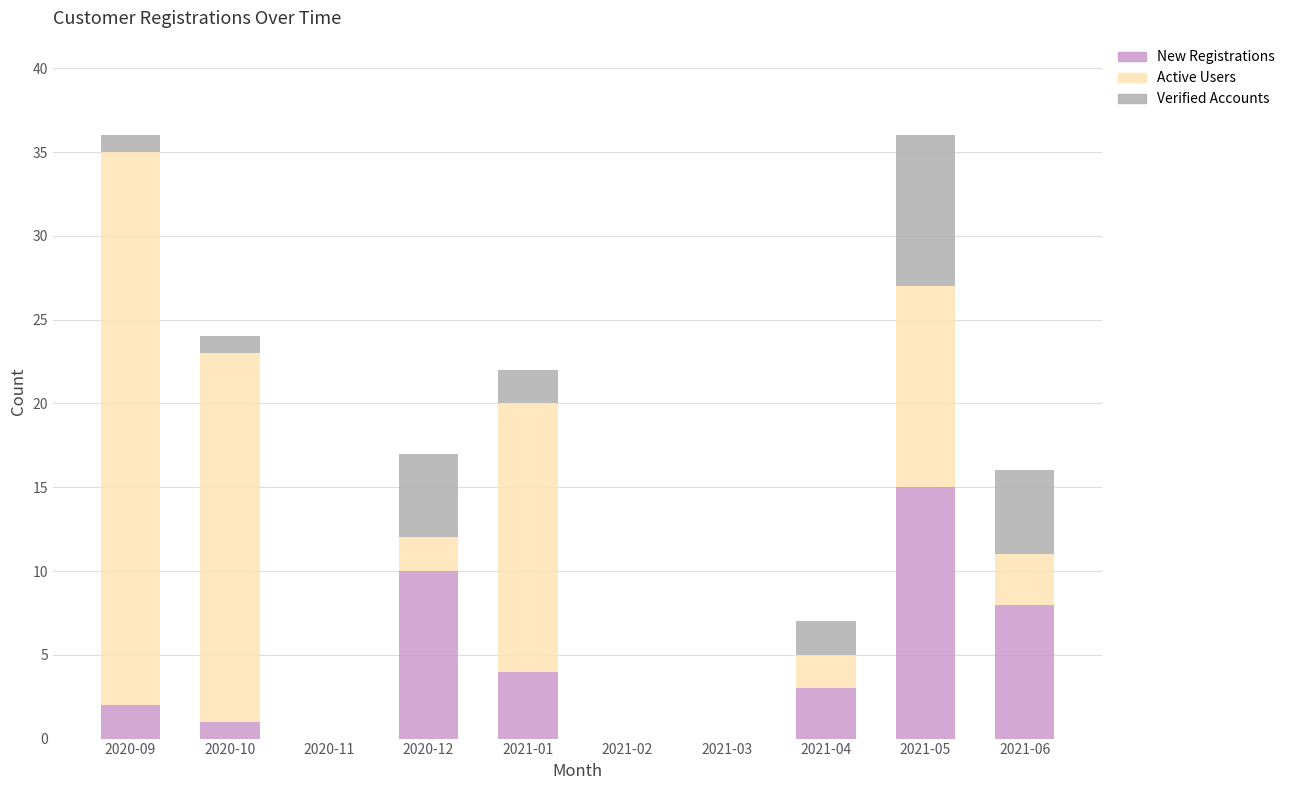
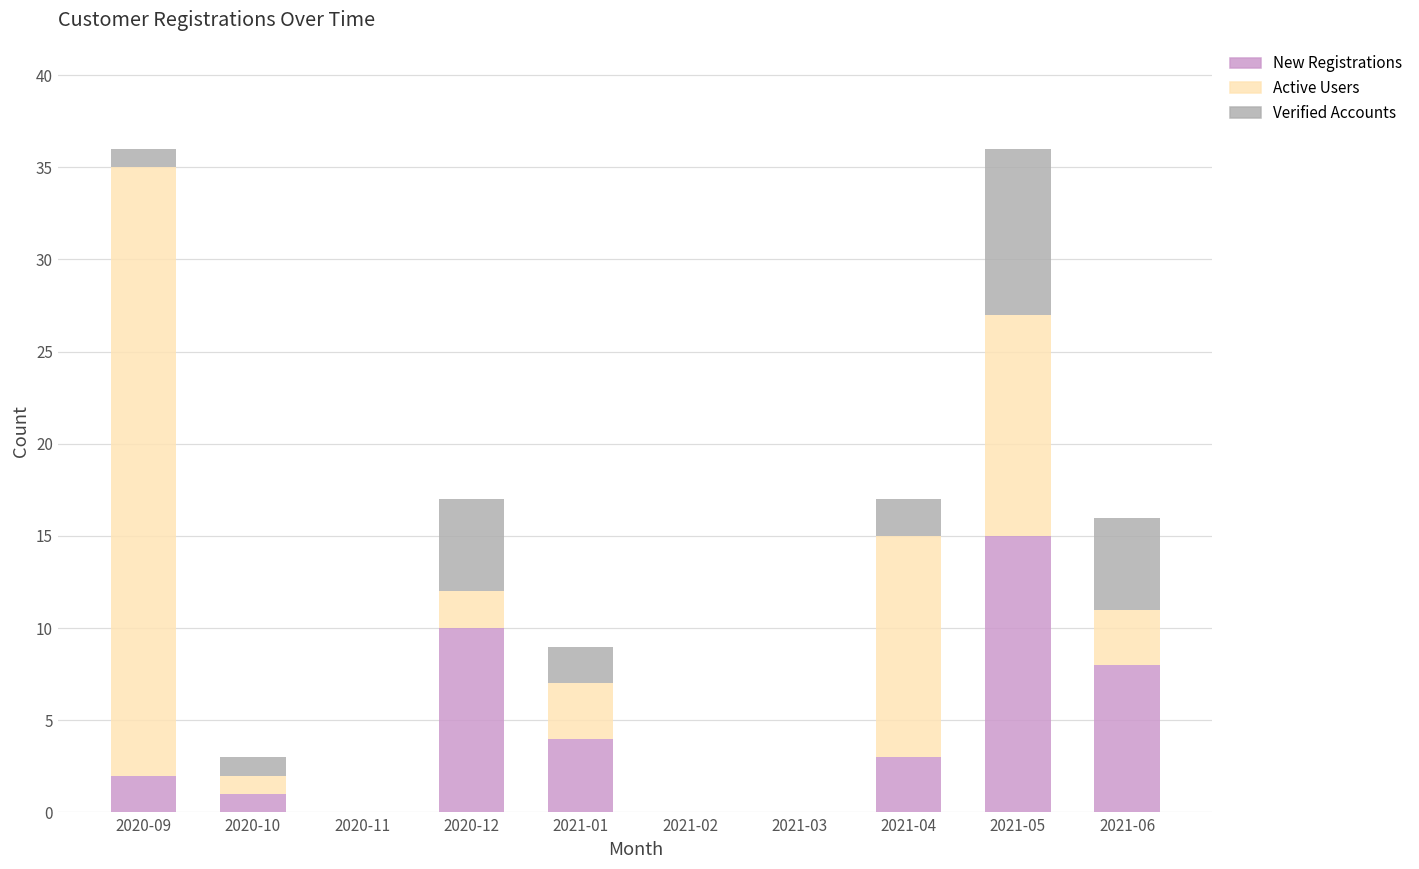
  {
    "Active Users": {
      "2020-09": 33,
-     "2020-10": 22,
+     "2020-10": 1,
      "2020-11": 0,
      "2020-12": 2,
-     "2021-01": 16,
+     "2021-01": 3,
      "2021-02": 0,
      "2021-03": 0,
-     "2021-04": 2,
+     "2021-04": 12,
      "2021-05": 12,
      "2021-06": 3
    }
  }
